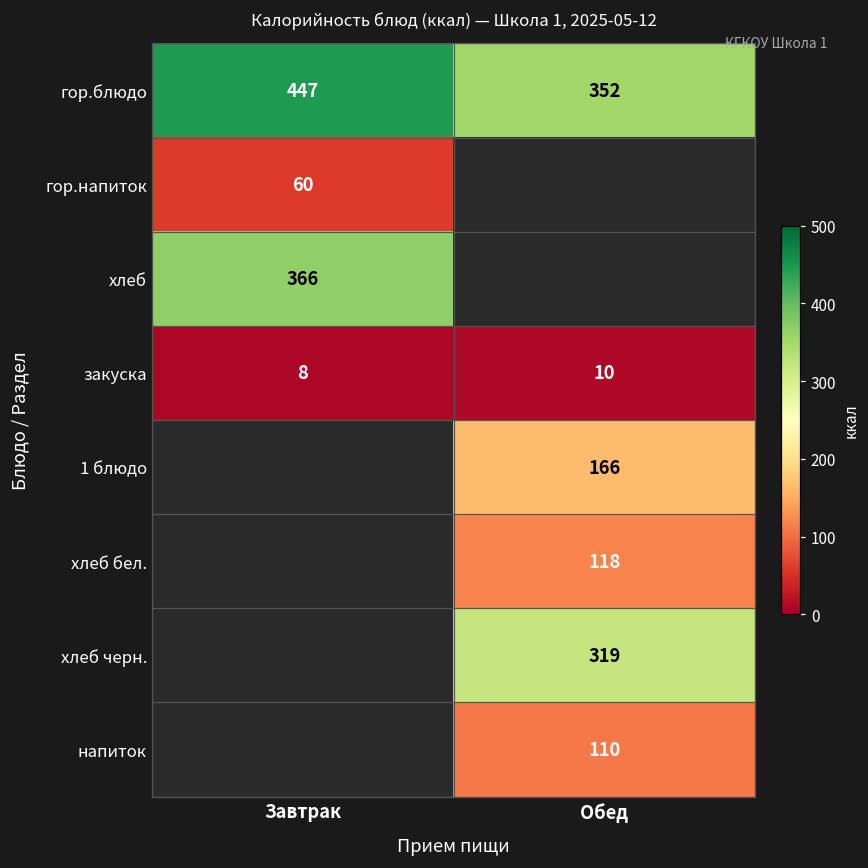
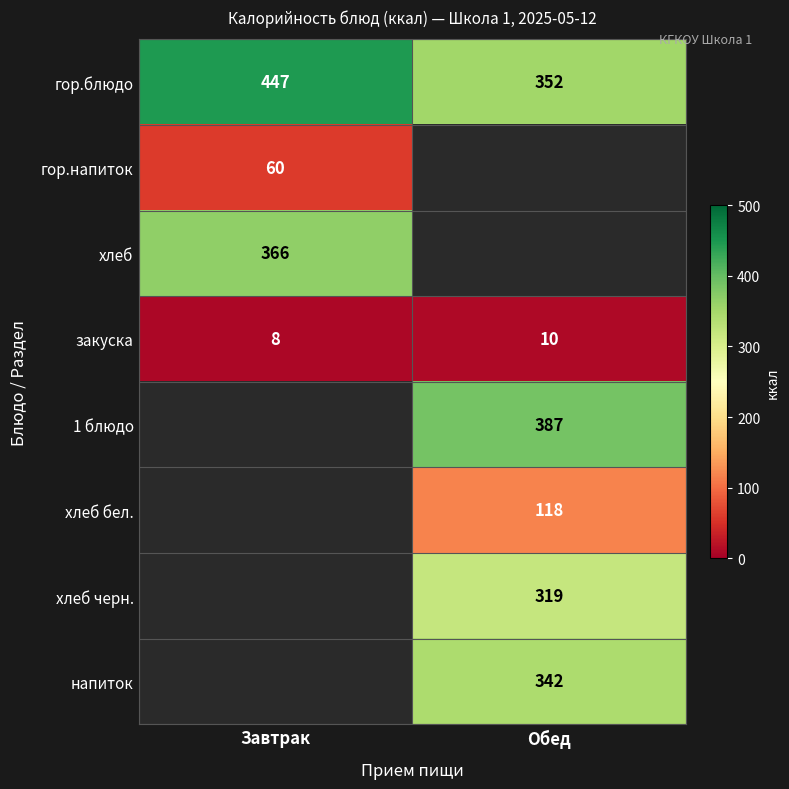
  {
    "гор.блюдо": {
      "Завтрак": 447,
      "Обед": 352
    },
    "гор.напиток": {
      "Завтрак": 60
    },
    "хлеб": {
      "Завтрак": 366
    },
    "закуска": {
      "Завтрак": 8,
      "Обед": 10
    },
    "1 блюдо": {
-     "Обед": 166
+     "Обед": 387
    },
    "хлеб бел.": {
      "Обед": 118
    },
    "хлеб черн.": {
      "Обед": 319
    },
    "напиток": {
-     "Обед": 110
+     "Обед": 342
    }
  }
